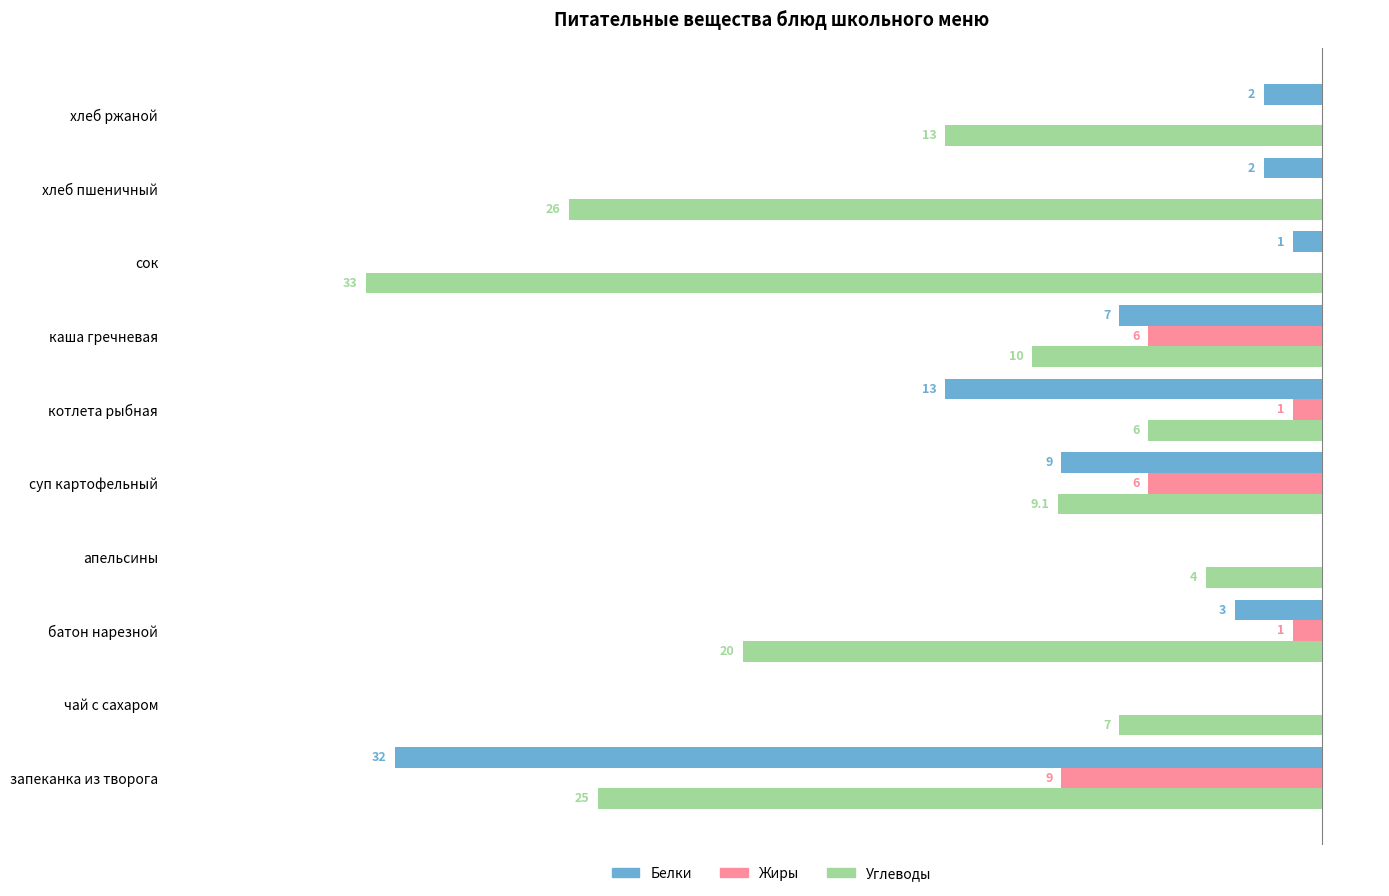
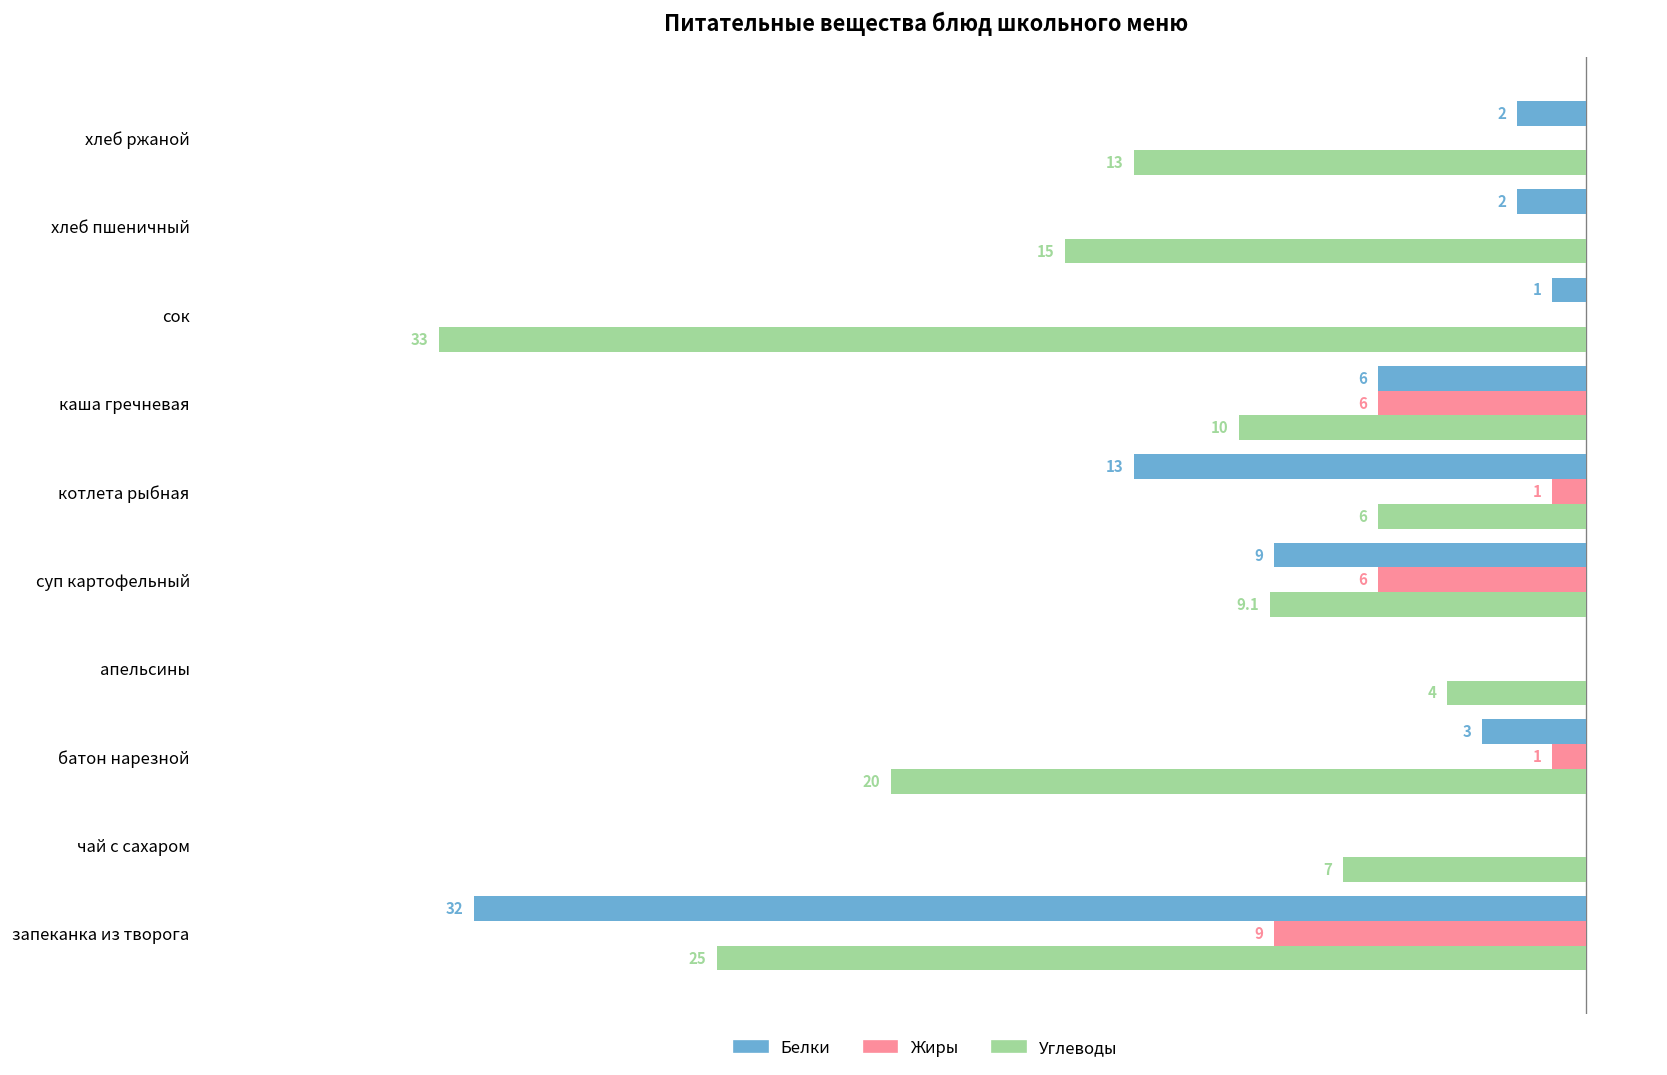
  {
    "Белки": {
-     "каша гречневая": 7
+     "каша гречневая": 6
    },
    "Углеводы": {
-     "хлеб пшеничный": 26
+     "хлеб пшеничный": 15
    }
  }
